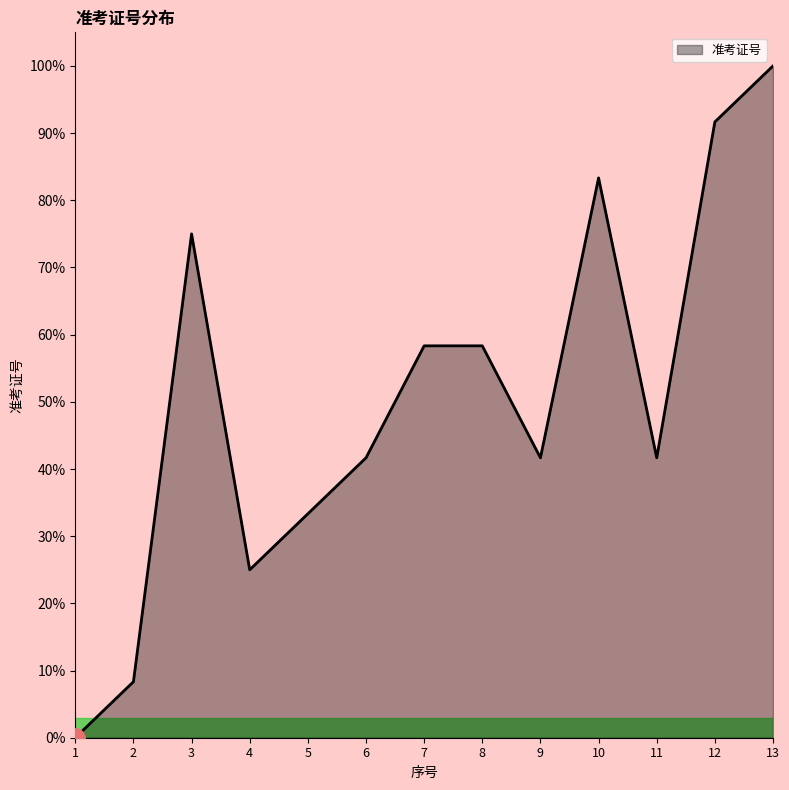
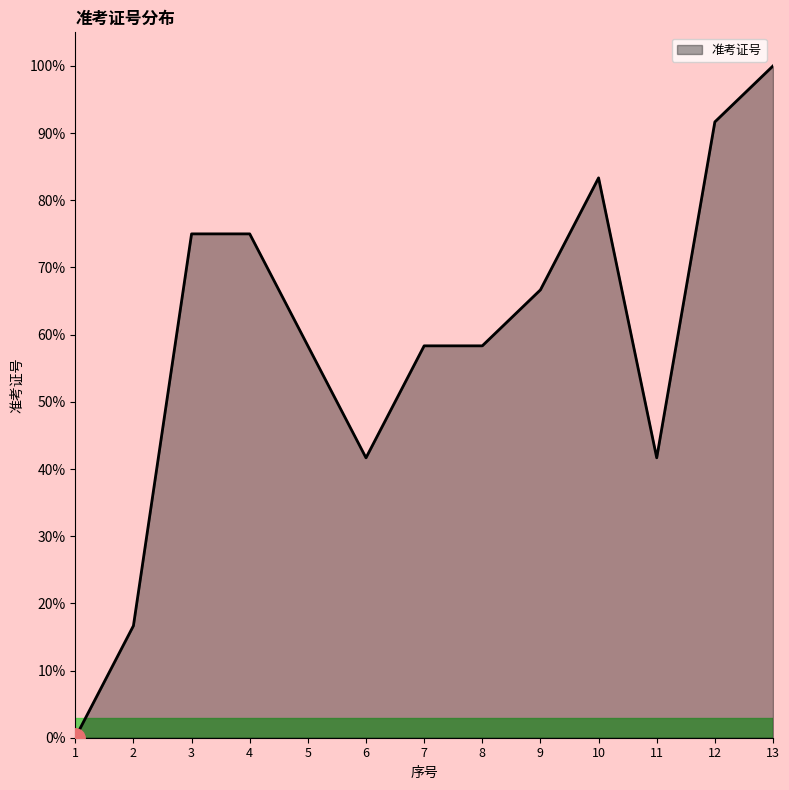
  {
    "准考证号": {
-     "2": "8%",
+     "2": "17%",
      "3": "75%",
-     "4": "25%",
-     "5": "33%",
+     "4": "75%",
+     "5": "58%",
      "6": "42%",
      "7": "58%",
      "8": "58%",
-     "9": "42%",
+     "9": "67%",
      "10": "83%",
      "11": "42%",
      "12": "92%",
      "13": "100%"
    }
  }
